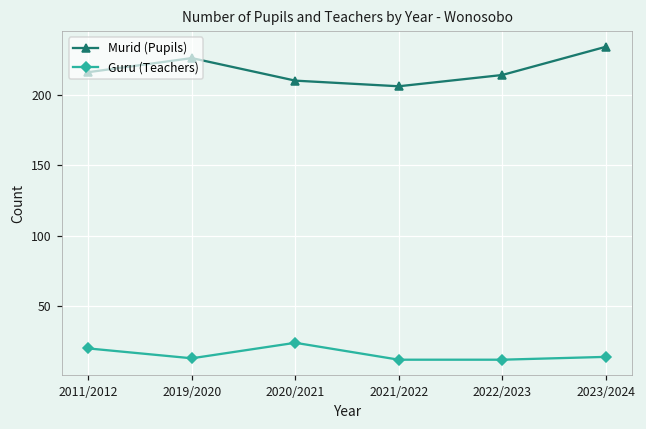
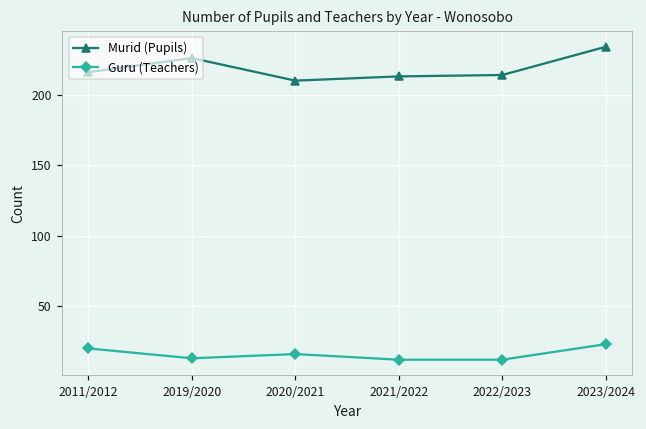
  {
    "Murid (Pupils)": {
      "2020/2021": 210,
-     "2021/2022": 206,
+     "2021/2022": 213,
      "2022/2023": 214,
      "2023/2024": 234
    },
    "Guru (Teachers)": {
      "2011/2012": 20,
      "2019/2020": 13,
-     "2020/2021": 24,
+     "2020/2021": 16,
      "2021/2022": 12,
      "2022/2023": 12,
-     "2023/2024": 14
+     "2023/2024": 23
    }
  }
